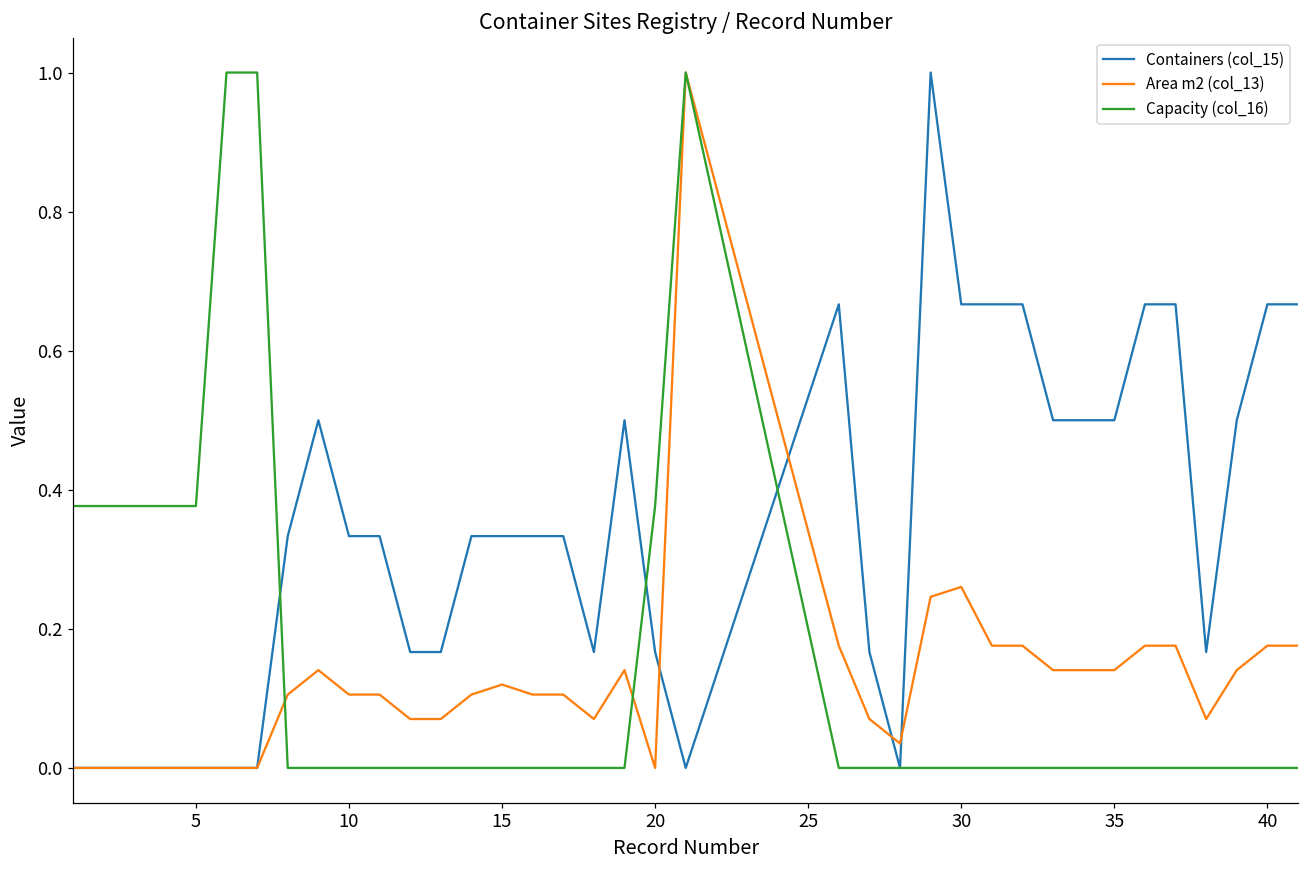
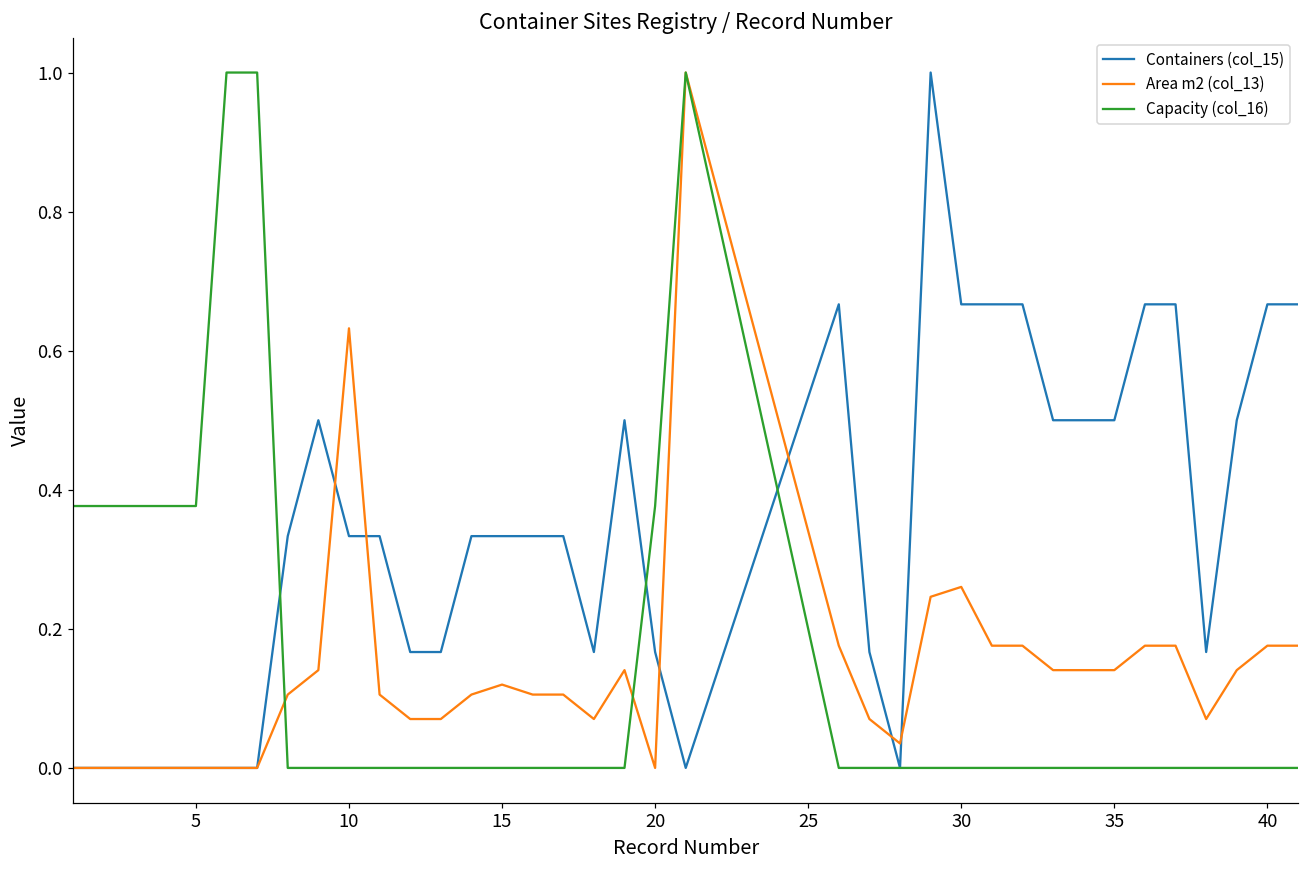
  {
    "Containers (col_15)": {
      "10": 0.33,
      "15": 0.33,
      "20": 0.17,
      "30": 0.67,
      "35": 0.50,
      "40": 0.67
    },
    "Area m2 (col_13)": {
-     "10": 0.11,
+     "10": 0.63,
      "15": 0.12,
      "20": 0.00,
      "30": 0.26,
      "35": 0.14,
      "40": 0.18
    },
    "Capacity (col_16)": {
      "5": 0.38,
      "10": 0.00,
      "15": 0.00,
      "20": 0.38,
      "30": 0.00,
      "35": 0.00,
      "40": 0.00
    }
  }
